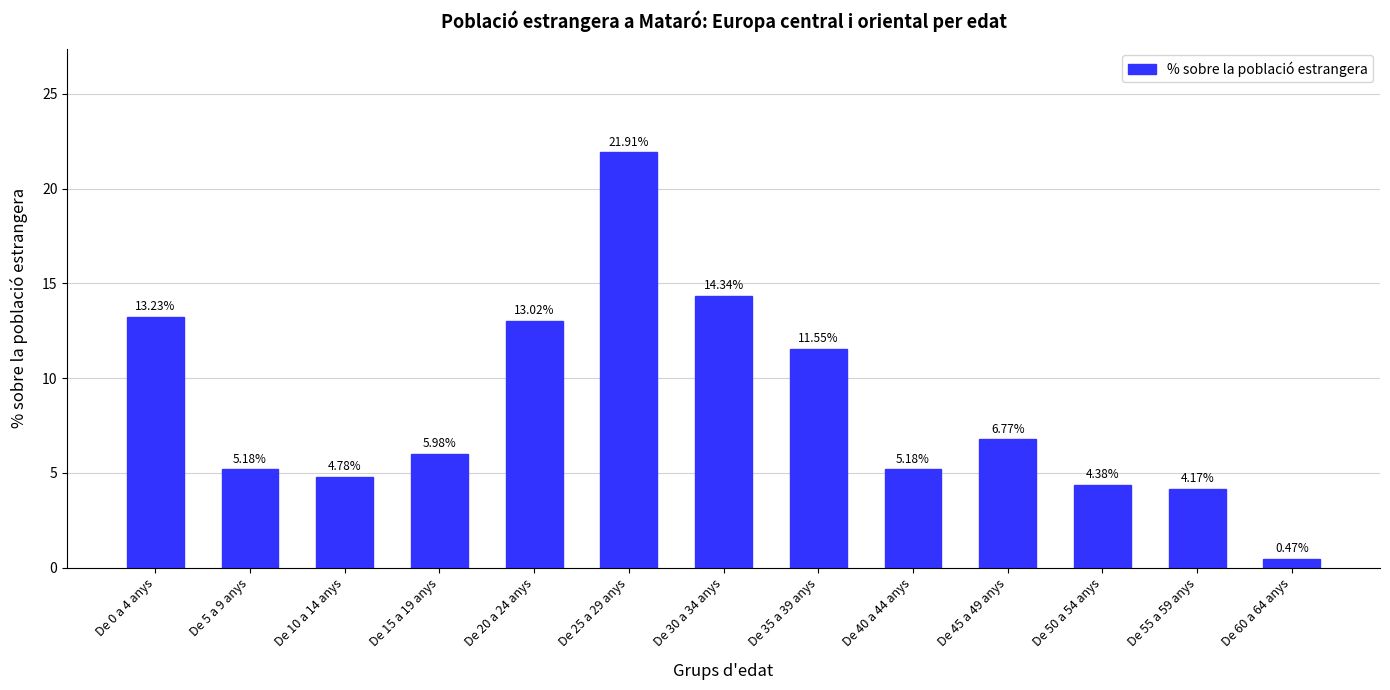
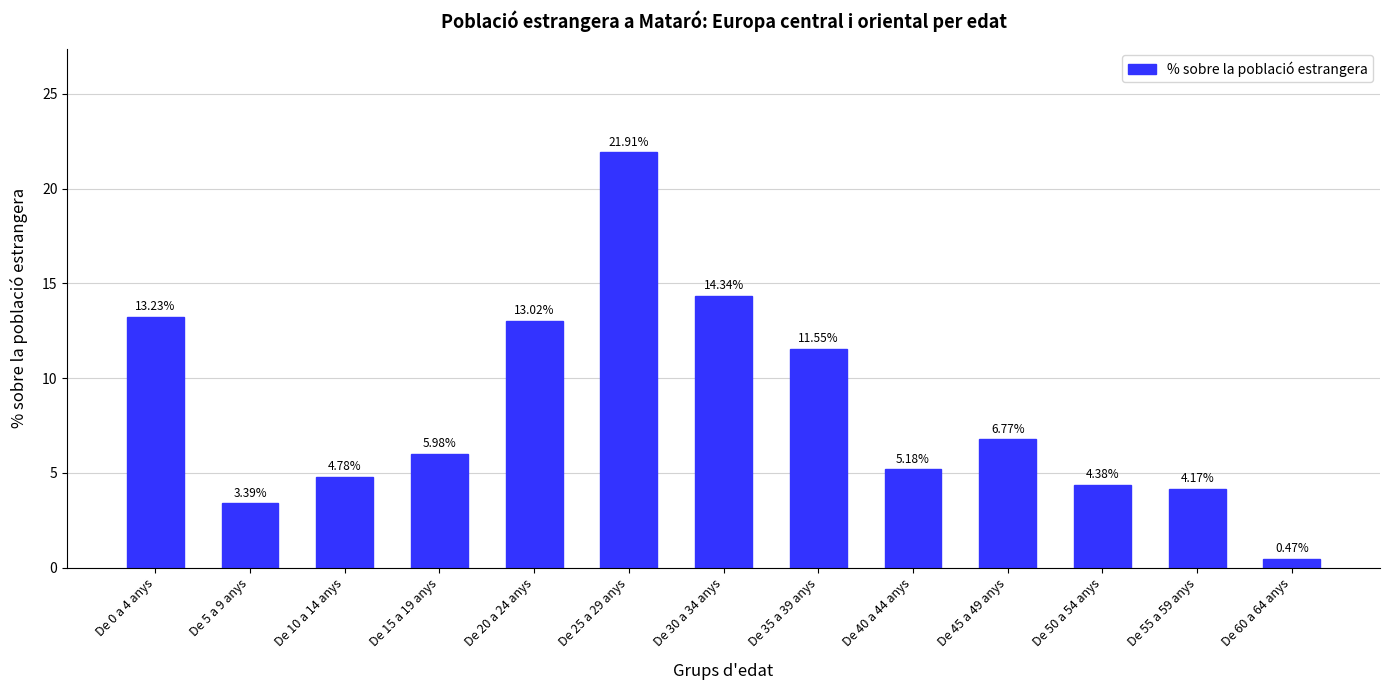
  {
    "De 0 a 4 anys": "13.23%",
-   "De 5 a 9 anys": "5.18%",
+   "De 5 a 9 anys": "3.39%",
    "De 10 a 14 anys": "4.78%",
    "De 15 a 19 anys": "5.98%",
    "De 20 a 24 anys": "13.02%",
    "De 25 a 29 anys": "21.91%",
    "De 30 a 34 anys": "14.34%",
    "De 35 a 39 anys": "11.55%",
    "De 40 a 44 anys": "5.18%",
    "De 45 a 49 anys": "6.77%",
    "De 50 a 54 anys": "4.38%",
    "De 55 a 59 anys": "4.17%",
    "De 60 a 64 anys": "0.47%"
  }
